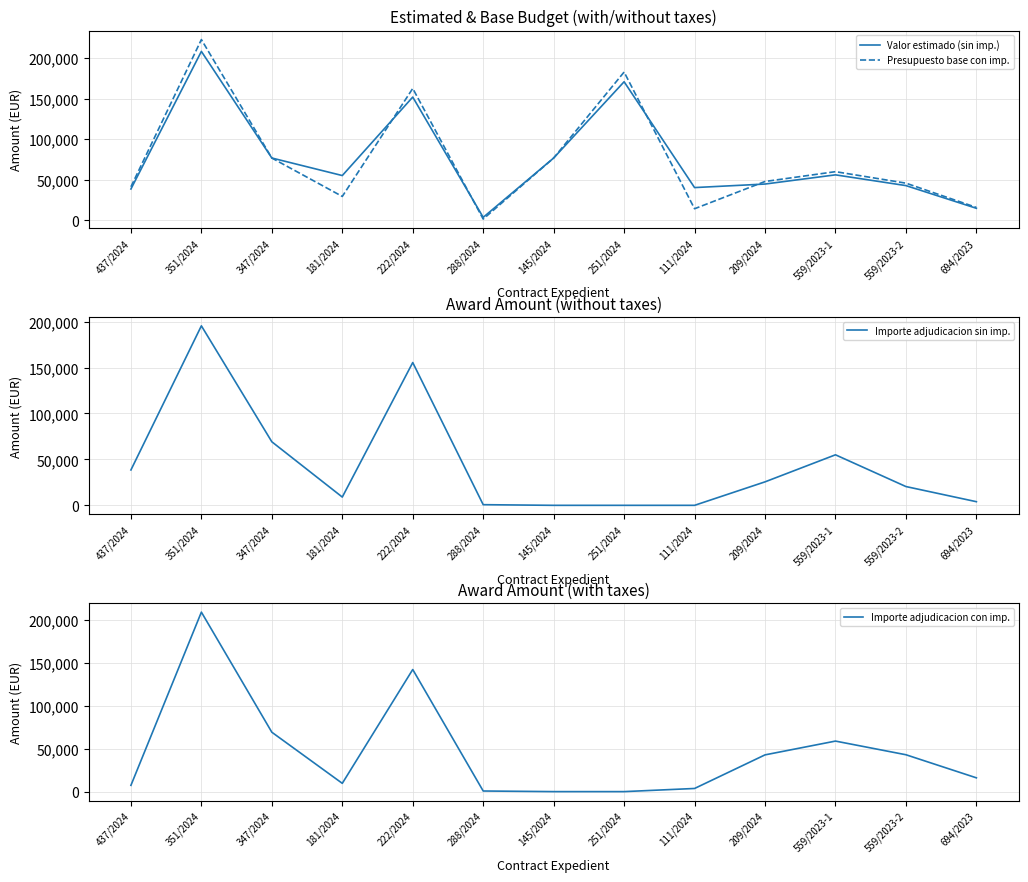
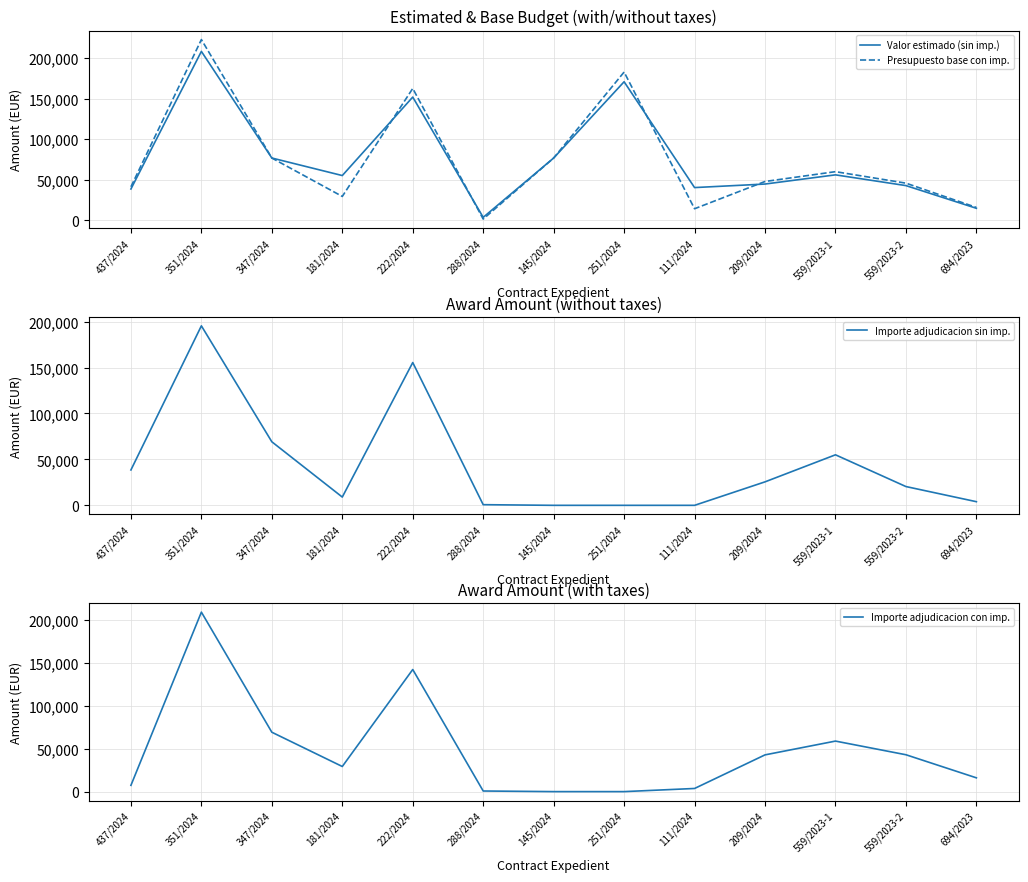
  {
    "Award Amount (without taxes)": {
      "437/2024": "40,000",
      "351/2024": "200,000",
      "347/2024": "70,000",
      "181/2024": "10,000",
      "222/2024": "160,000",
      "288/2024": "0",
      "145/2024": "0",
      "251/2024": "0",
      "111/2024": "0",
      "209/2024": "30,000",
      "559/2023-1": "50,000",
      "559/2023-2": "20,000",
      "694/2023": "0"
    },
    "Award Amount (with taxes)": {
      "437/2024": "10,000",
      "351/2024": "210,000",
      "347/2024": "70,000",
-     "181/2024": "10,000",
+     "181/2024": "30,000",
      "222/2024": "140,000",
      "288/2024": "0",
      "145/2024": "0",
      "251/2024": "0",
      "111/2024": "0",
      "209/2024": "40,000",
      "559/2023-1": "60,000",
      "559/2023-2": "40,000",
      "694/2023": "20,000"
    }
  }
